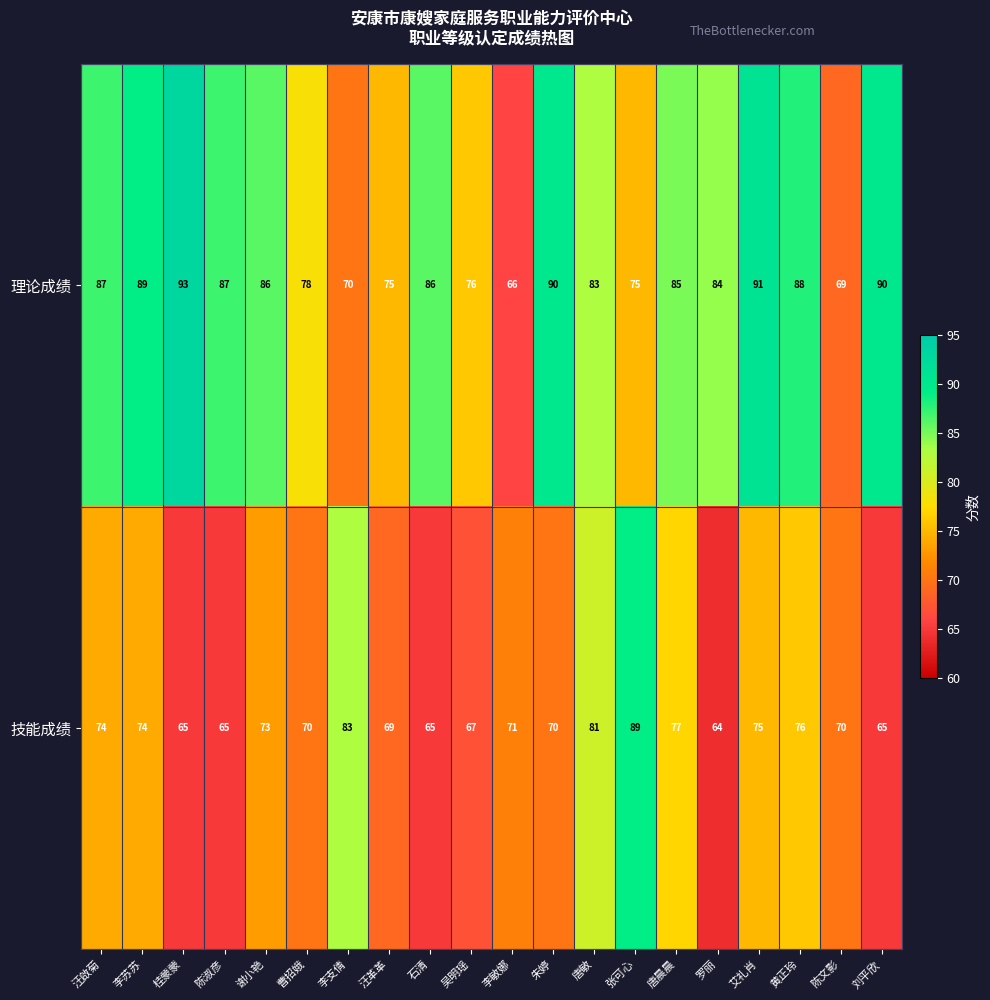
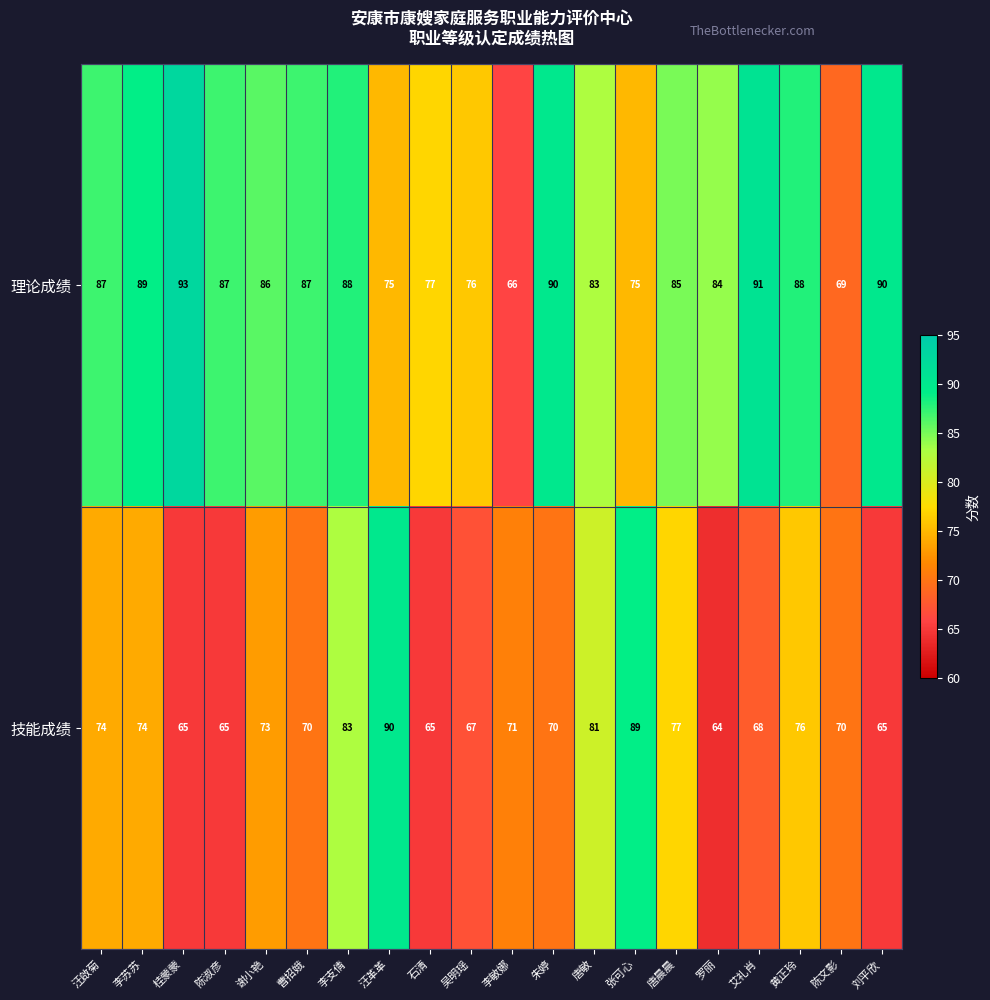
  {
    "理论成绩": {
      "汪啟菊": 87,
      "李苏苏": 89,
      "桂蒙蒙": 93,
      "陈淑彦": 87,
      "谢小艳": 86,
-     "曹招娥": 78,
-     "李支倩": 70,
+     "曹招娥": 87,
+     "李支倩": 88,
      "汪革革": 75,
-     "石清": 86,
+     "石清": 77,
      "吴明瑶": 76,
      "李敏娜": 66,
      "朱婷": 90,
      "唐敏": 83,
      "张可心": 75,
      "唐晨晨": 85,
      "罗丽": 84,
      "艾礼肖": 91,
      "黄正玲": 88,
      "陈文影": 69,
      "刘平欣": 90
    },
    "技能成绩": {
      "汪啟菊": 74,
      "李苏苏": 74,
      "桂蒙蒙": 65,
      "陈淑彦": 65,
      "谢小艳": 73,
      "曹招娥": 70,
      "李支倩": 83,
-     "汪革革": 69,
+     "汪革革": 90,
      "石清": 65,
      "吴明瑶": 67,
      "李敏娜": 71,
      "朱婷": 70,
      "唐敏": 81,
      "张可心": 89,
      "唐晨晨": 77,
      "罗丽": 64,
-     "艾礼肖": 75,
+     "艾礼肖": 68,
      "黄正玲": 76,
      "陈文影": 70,
      "刘平欣": 65
    }
  }
